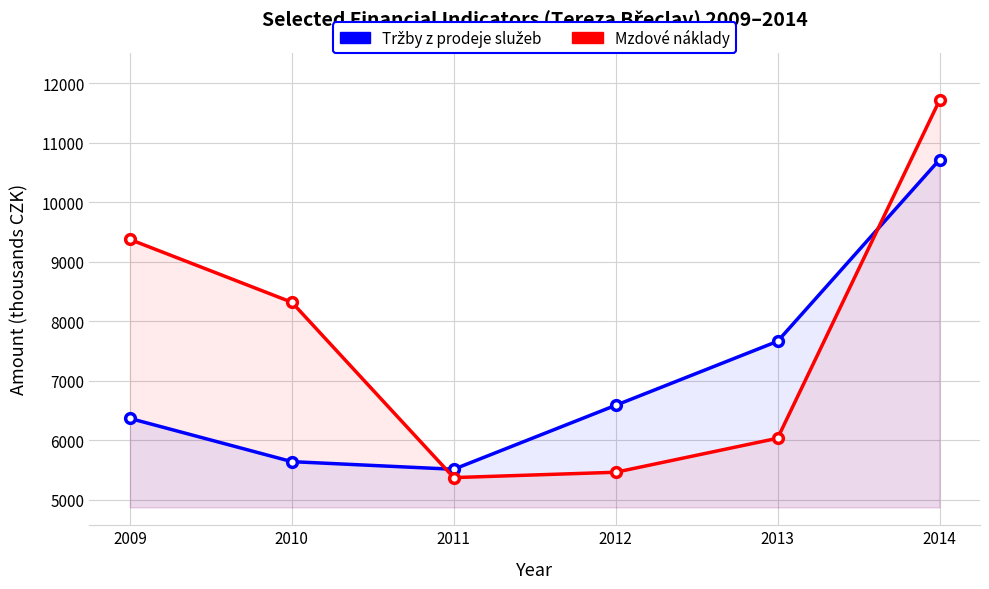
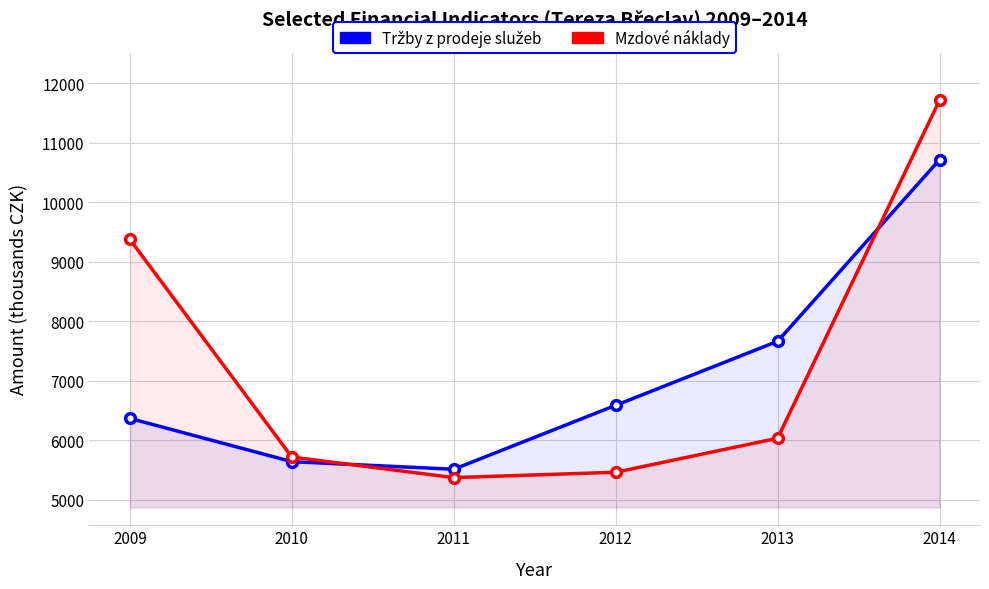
  {
    "Tržby z prodeje služeb": {
      "2009": 6400,
      "2010": 5600,
      "2011": 5500,
      "2012": 6600,
      "2013": 7700,
      "2014": 10700
    },
    "Mzdové náklady": {
      "2009": 9400,
-     "2010": 8300,
+     "2010": 5700,
      "2011": 5400,
      "2012": 5500,
      "2013": 6000,
      "2014": 11700
    }
  }
